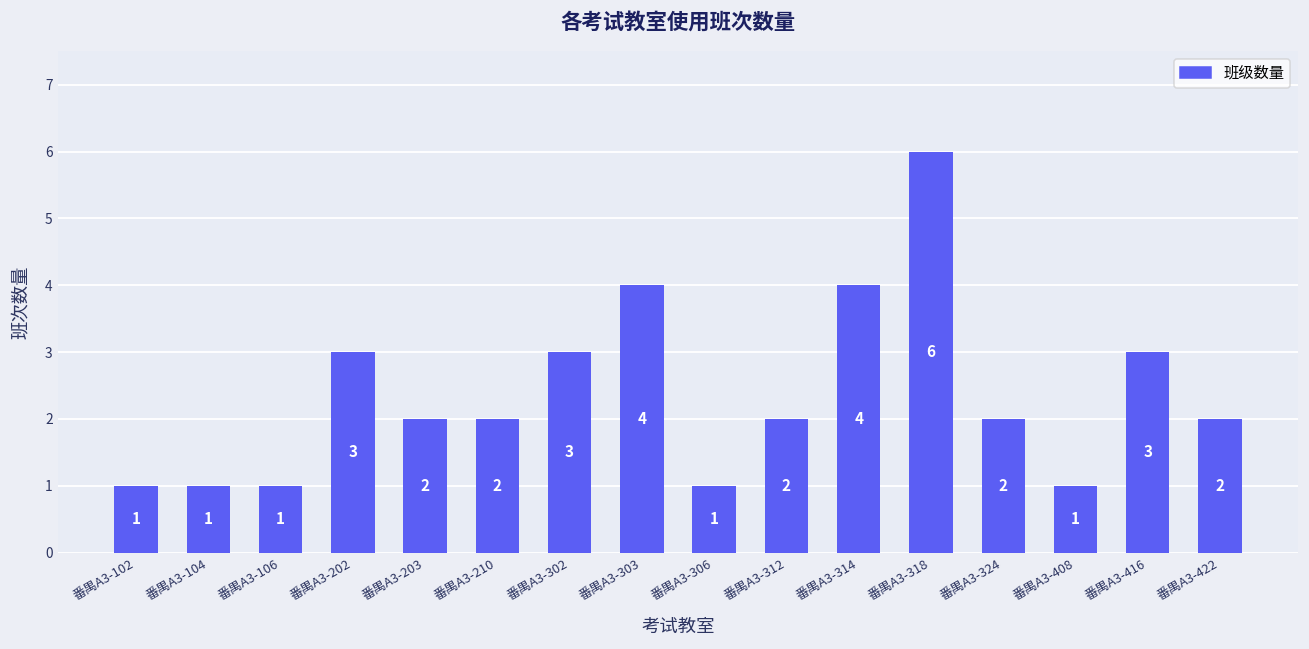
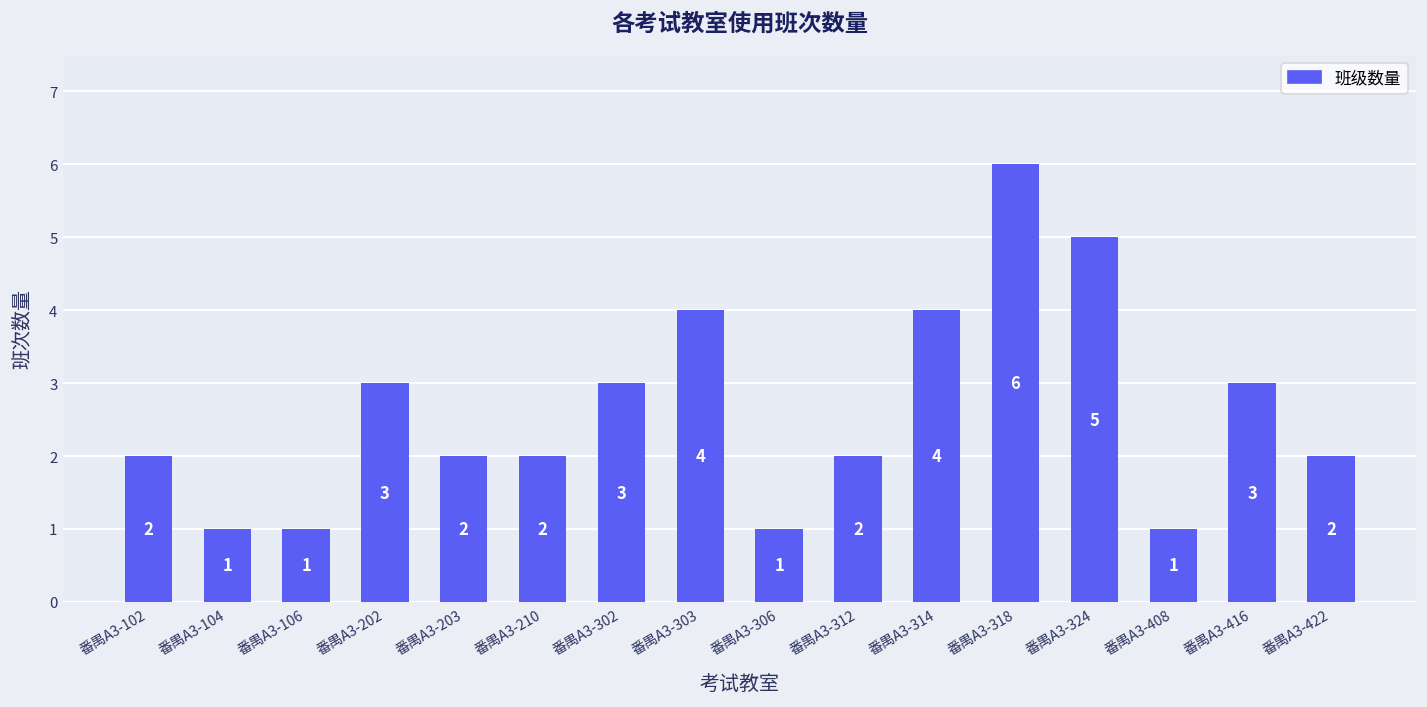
  {
-   "番禺A3-102": 1,
+   "番禺A3-102": 2,
    "番禺A3-104": 1,
    "番禺A3-106": 1,
    "番禺A3-202": 3,
    "番禺A3-203": 2,
    "番禺A3-210": 2,
    "番禺A3-302": 3,
    "番禺A3-303": 4,
    "番禺A3-306": 1,
    "番禺A3-312": 2,
    "番禺A3-314": 4,
    "番禺A3-318": 6,
-   "番禺A3-324": 2,
+   "番禺A3-324": 5,
    "番禺A3-408": 1,
    "番禺A3-416": 3,
    "番禺A3-422": 2
  }
